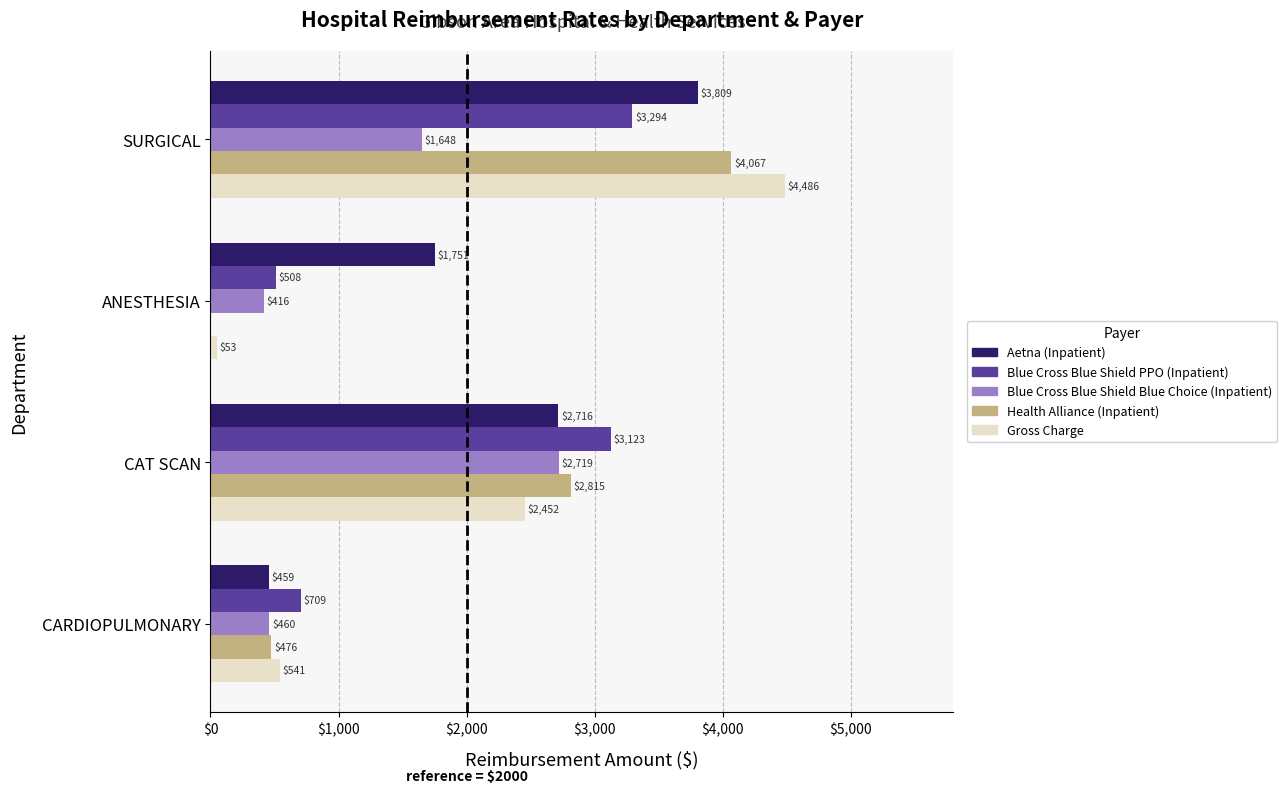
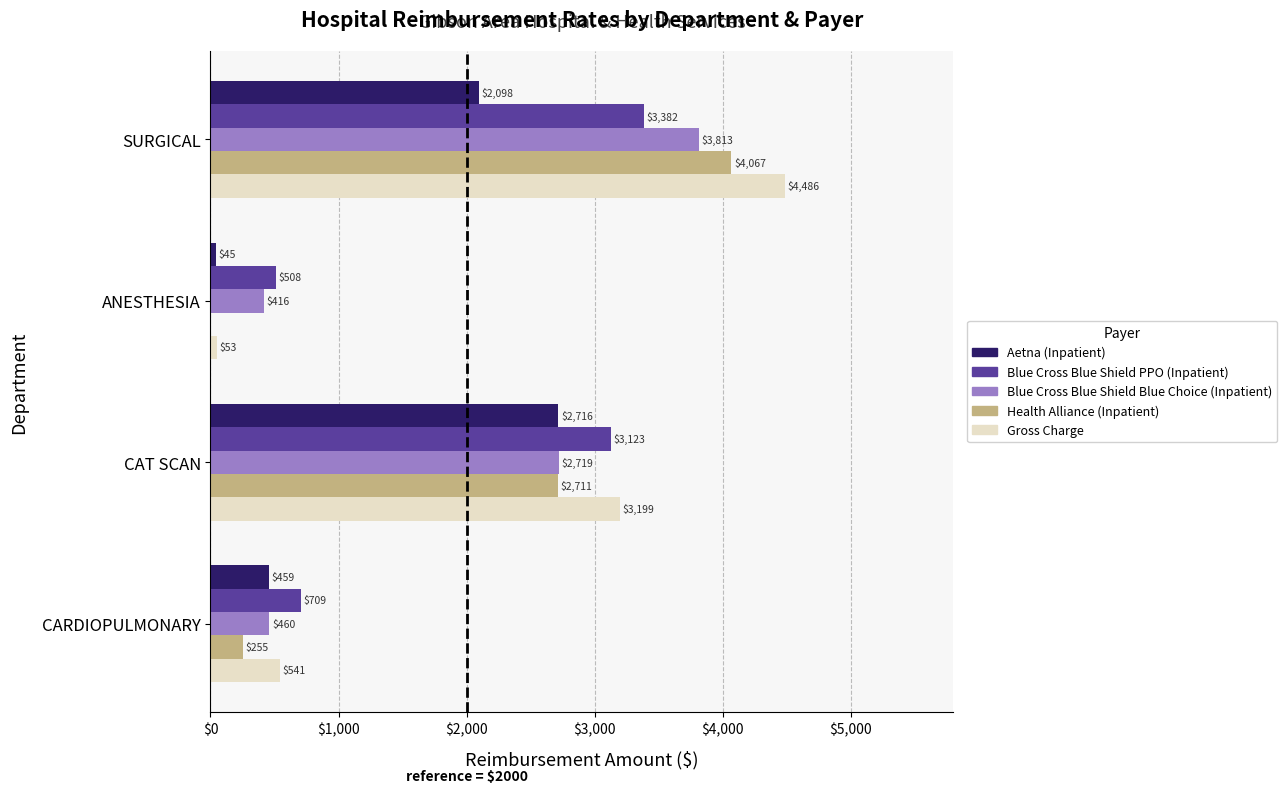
  {
    "Aetna (Inpatient)": {
-     "SURGICAL": "$3,809",
-     "ANESTHESIA": "$1,751",
+     "SURGICAL": "$2,098",
+     "ANESTHESIA": "$45",
      "CAT SCAN": "$2,716",
      "CARDIOPULMONARY": "$459"
    },
    "Blue Cross Blue Shield PPO (Inpatient)": {
-     "SURGICAL": "$3,294",
+     "SURGICAL": "$3,382",
      "ANESTHESIA": "$508",
      "CAT SCAN": "$3,123",
      "CARDIOPULMONARY": "$709"
    },
    "Blue Cross Blue Shield Blue Choice (Inpatient)": {
-     "SURGICAL": "$1,648",
+     "SURGICAL": "$3,813",
      "ANESTHESIA": "$416",
      "CAT SCAN": "$2,719",
      "CARDIOPULMONARY": "$460"
    },
    "Health Alliance (Inpatient)": {
      "SURGICAL": "$4,067",
-     "CAT SCAN": "$2,815",
-     "CARDIOPULMONARY": "$476"
+     "CAT SCAN": "$2,711",
+     "CARDIOPULMONARY": "$255"
    },
    "Gross Charge": {
      "SURGICAL": "$4,486",
      "ANESTHESIA": "$53",
-     "CAT SCAN": "$2,452",
+     "CAT SCAN": "$3,199",
      "CARDIOPULMONARY": "$541"
    }
  }
